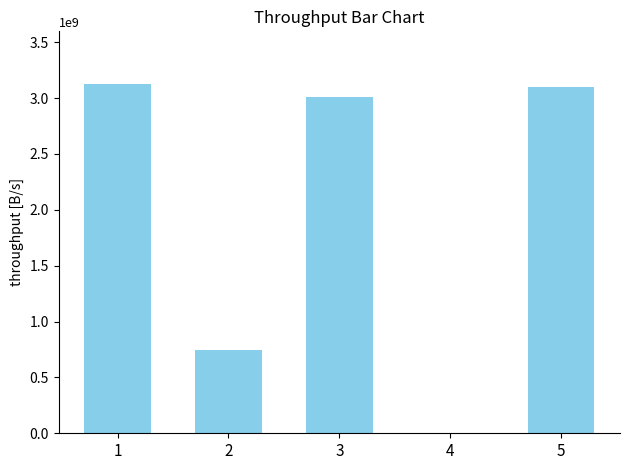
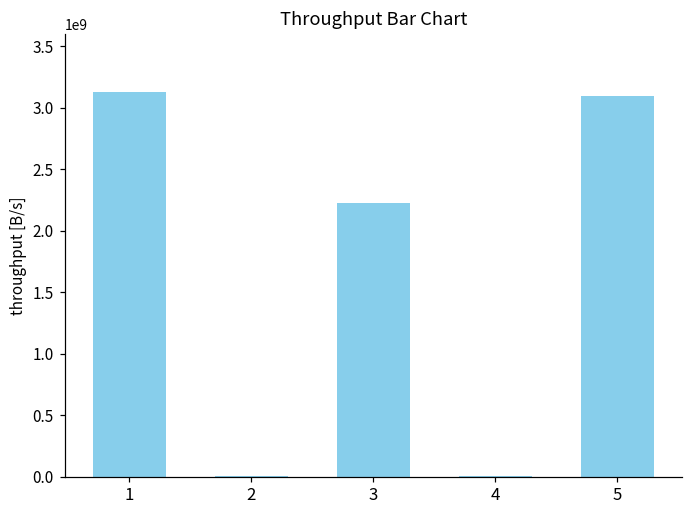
  {
    "1": 3130000000,
-   "2": 750000000,
-   "3": 3000000000,
+   "2": 0,
+   "3": 2220000000,
    "5": 3100000000
  }
